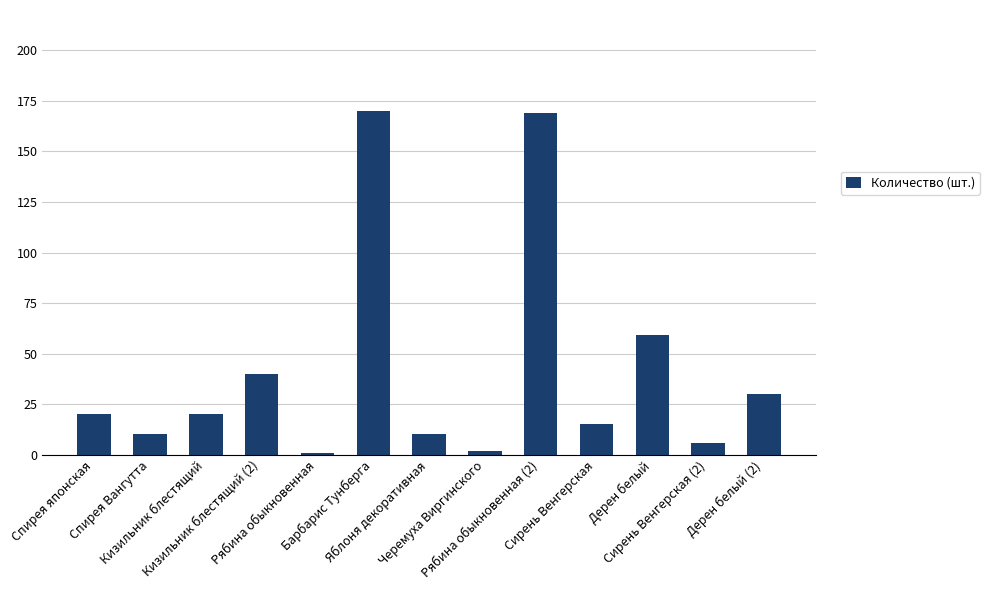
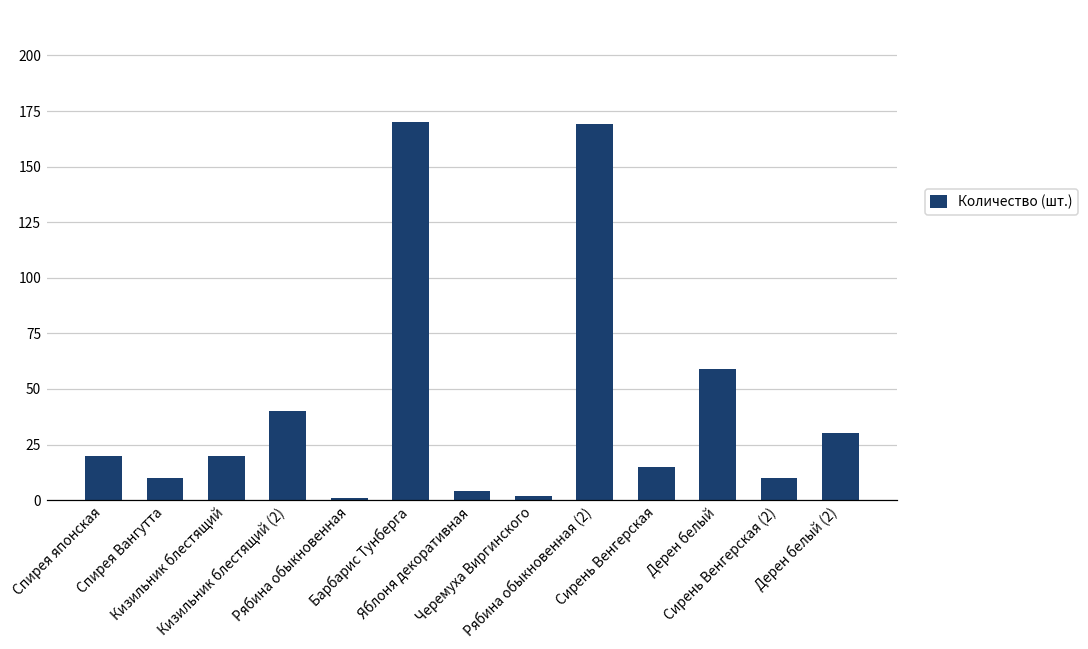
  {
    "Спирея японская": 20,
    "Спирея Вангутта": 10,
    "Кизильник блестящий": 20,
    "Кизильник блестящий (2)": 40,
    "Барбарис Тунберга": 170,
-   "Яблоня декоративная": 10,
+   "Яблоня декоративная": 4,
    "Черемуха Виргинского": 2,
    "Рябина обыкновенная (2)": 169,
    "Сирень Венгерская": 15,
    "Дерен белый": 59,
-   "Сирень Венгерская (2)": 6,
+   "Сирень Венгерская (2)": 10,
    "Дерен белый (2)": 30
  }
